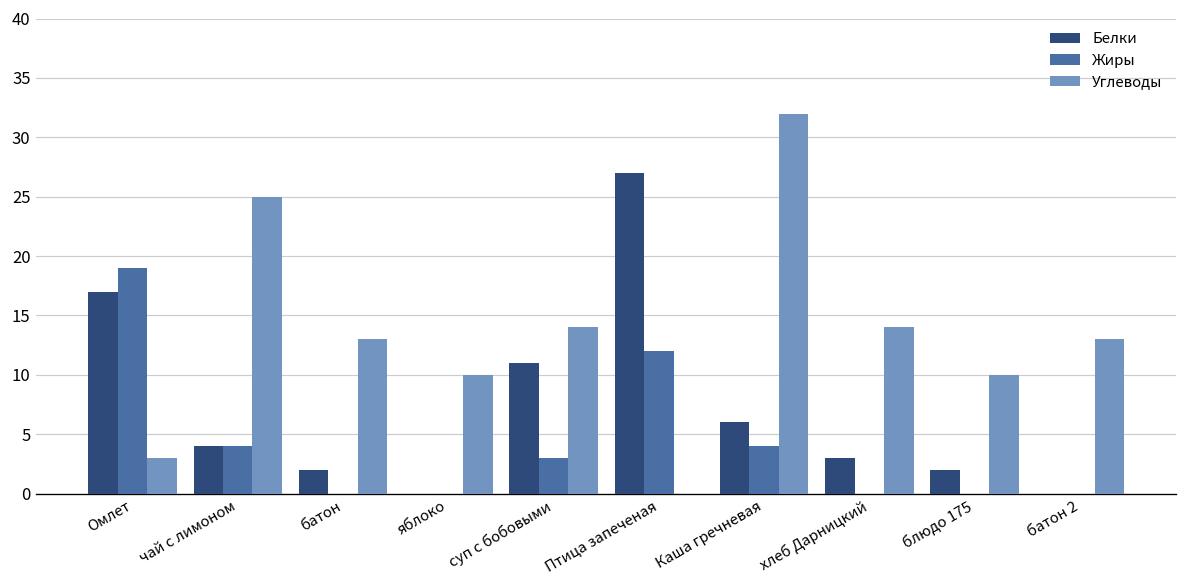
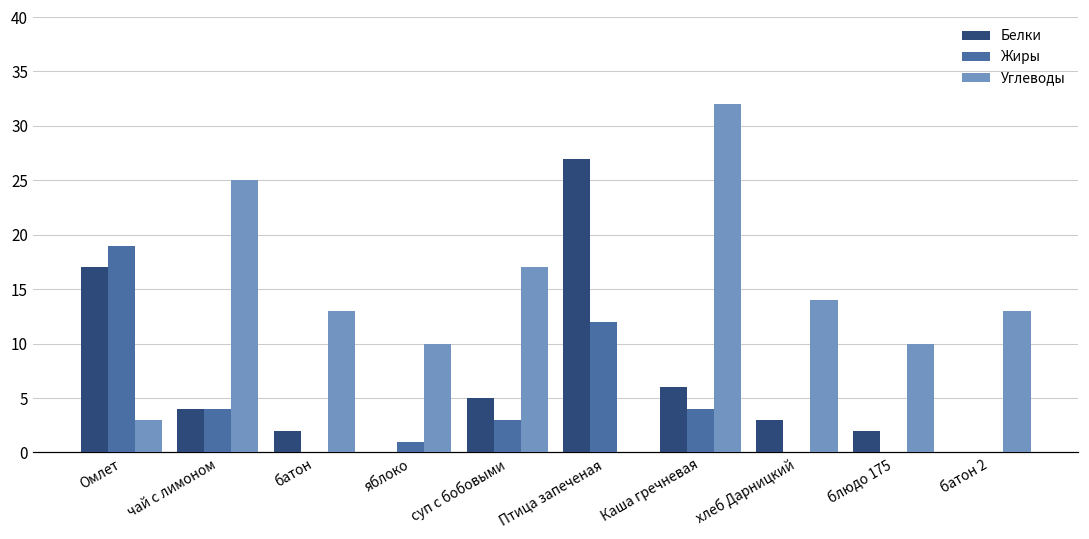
  {
    "Белки": {
      "Омлет": 17,
      "чай с лимоном": 4,
      "батон": 2,
      "яблоко": 0,
-     "суп с бобовыми": 11,
+     "суп с бобовыми": 5,
      "Птица запеченая": 27,
      "Каша гречневая": 6,
      "хлеб Дарницкий": 3,
      "блюдо 175": 2,
      "батон 2": 0
    },
    "Жиры": {
      "Омлет": 19,
      "чай с лимоном": 4,
      "батон": 0,
-     "яблоко": 0,
+     "яблоко": 1,
      "суп с бобовыми": 3,
      "Птица запеченая": 12,
      "Каша гречневая": 4,
      "хлеб Дарницкий": 0,
      "блюдо 175": 0,
      "батон 2": 0
    },
    "Углеводы": {
      "Омлет": 3,
      "чай с лимоном": 25,
      "батон": 13,
      "яблоко": 10,
-     "суп с бобовыми": 14,
+     "суп с бобовыми": 17,
      "Птица запеченая": 0,
      "Каша гречневая": 32,
      "хлеб Дарницкий": 14,
      "блюдо 175": 10,
      "батон 2": 13
    }
  }
